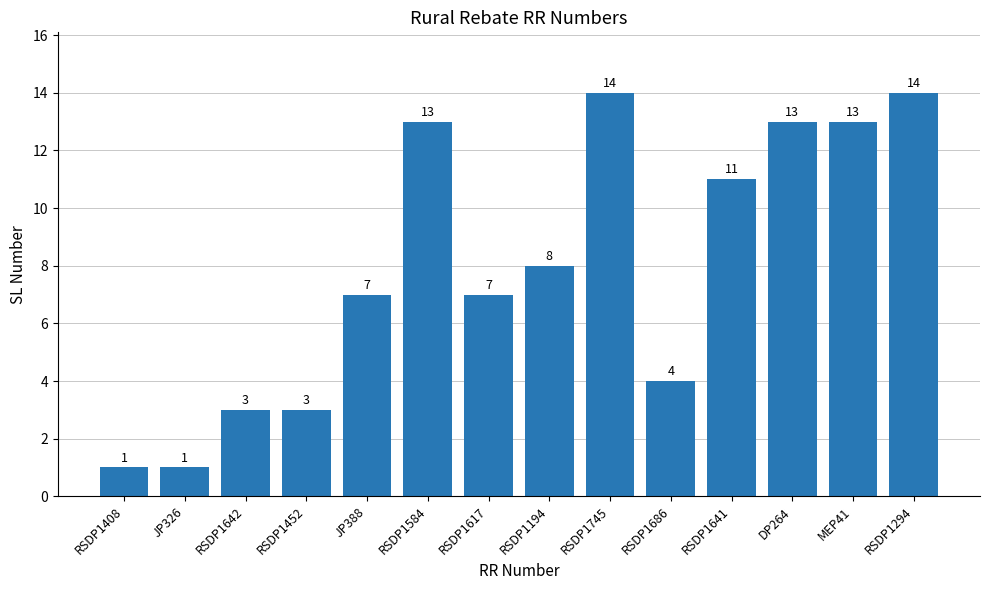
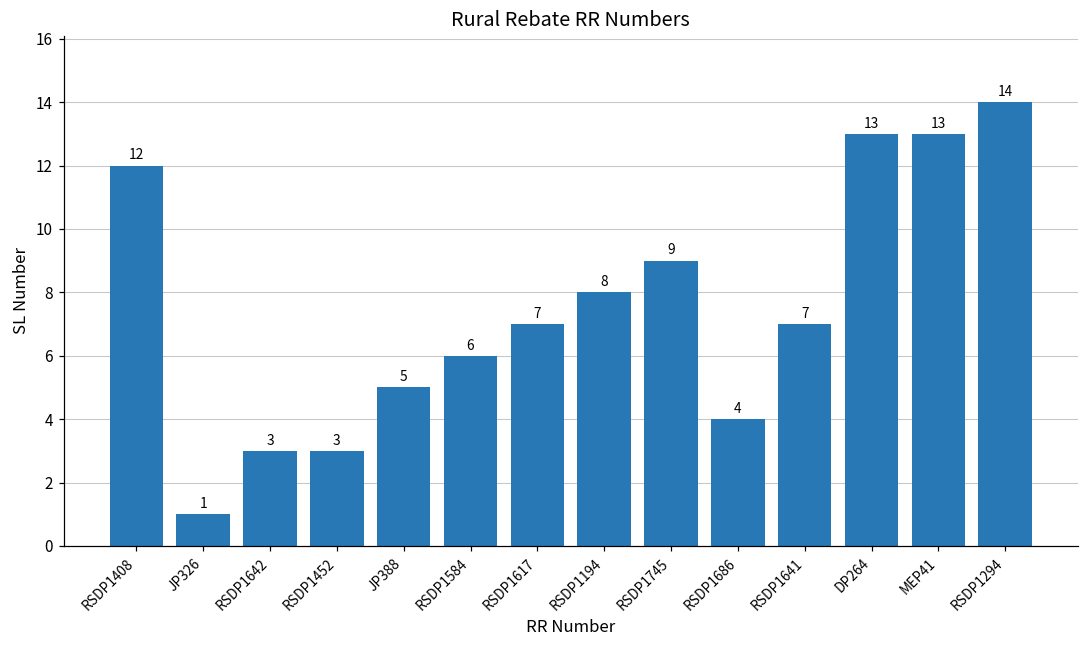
  {
-   "RSDP1408": 1,
+   "RSDP1408": 12,
    "JP326": 1,
    "RSDP1642": 3,
    "RSDP1452": 3,
-   "JP388": 7,
-   "RSDP1584": 13,
+   "JP388": 5,
+   "RSDP1584": 6,
    "RSDP1617": 7,
    "RSDP1194": 8,
-   "RSDP1745": 14,
+   "RSDP1745": 9,
    "RSDP1686": 4,
-   "RSDP1641": 11,
+   "RSDP1641": 7,
    "DP264": 13,
    "MEP41": 13,
    "RSDP1294": 14
  }
